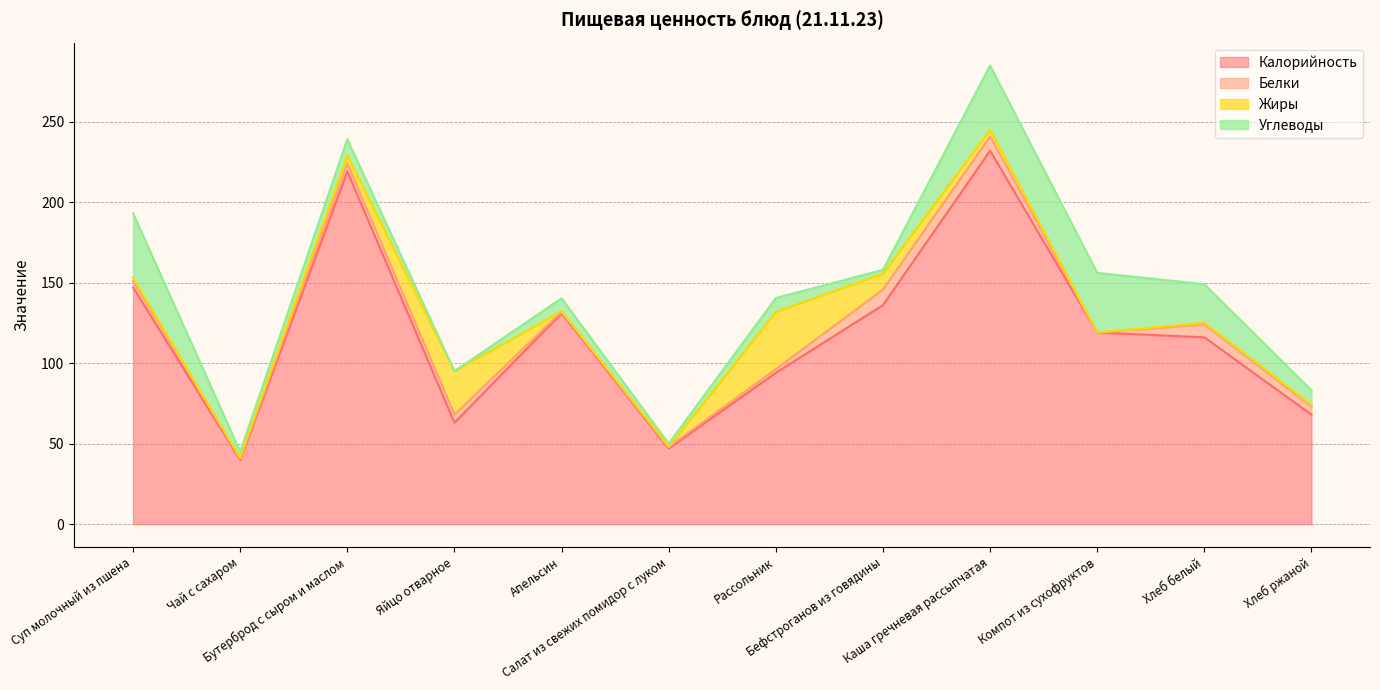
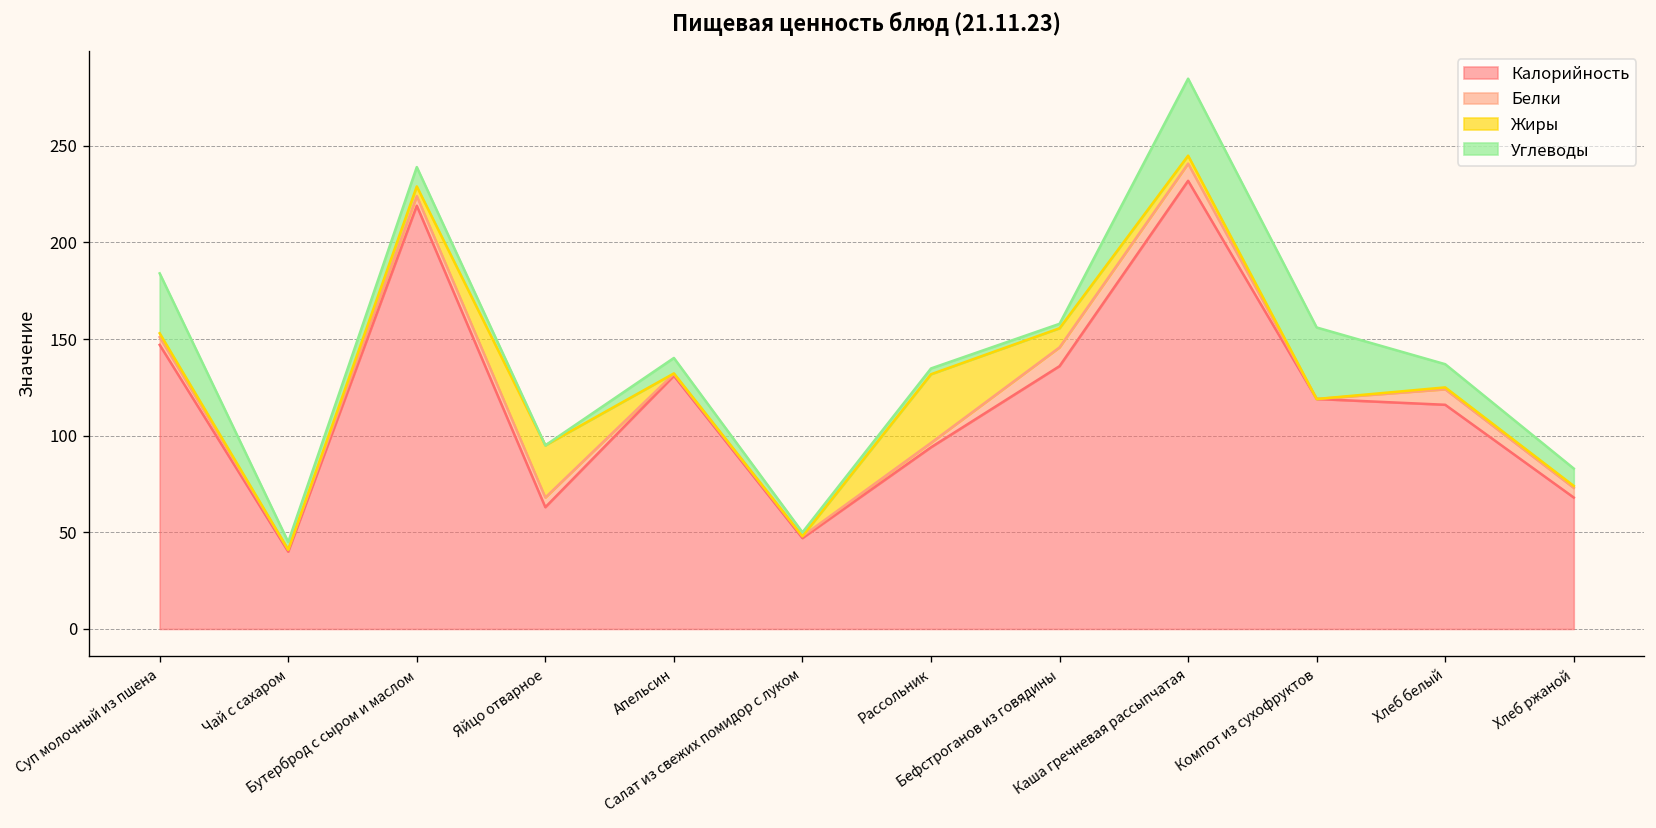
  {
    "Жиры": {
      "Суп молочный из пшена": 2,
      "Бутерброд с сыром и маслом": 5,
      "Рассольник": 36,
      "Бефстроганов из говядины": 10,
      "Каша гречневая рассыпчатая": 4
    },
    "Углеводы": {
-     "Суп молочный из пшена": 40,
+     "Суп молочный из пшена": 31,
      "Чай с сахаром": 4,
      "Бутерброд с сыром и маслом": 10,
      "Апельсин": 8,
      "Салат из свежих помидор с луком": 2,
-     "Рассольник": 9,
+     "Рассольник": 3,
      "Бефстроганов из говядины": 2,
      "Каша гречневая рассыпчатая": 40,
      "Компот из сухофруктов": 37,
-     "Хлеб белый": 24,
+     "Хлеб белый": 12,
      "Хлеб ржаной": 9
    }
  }
